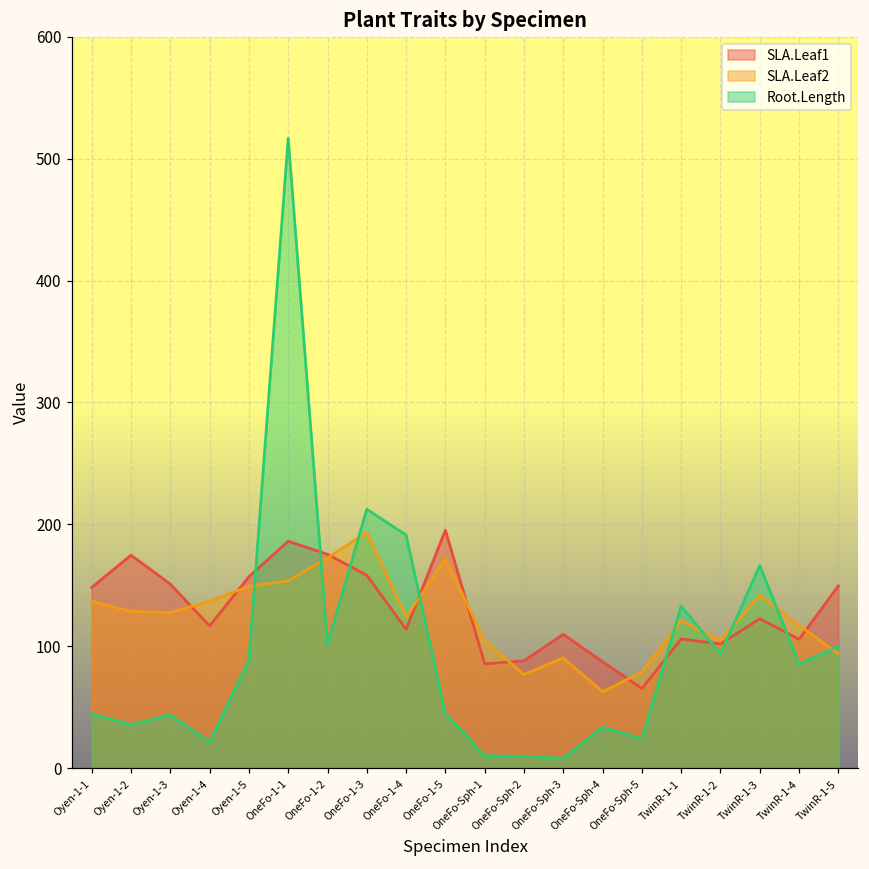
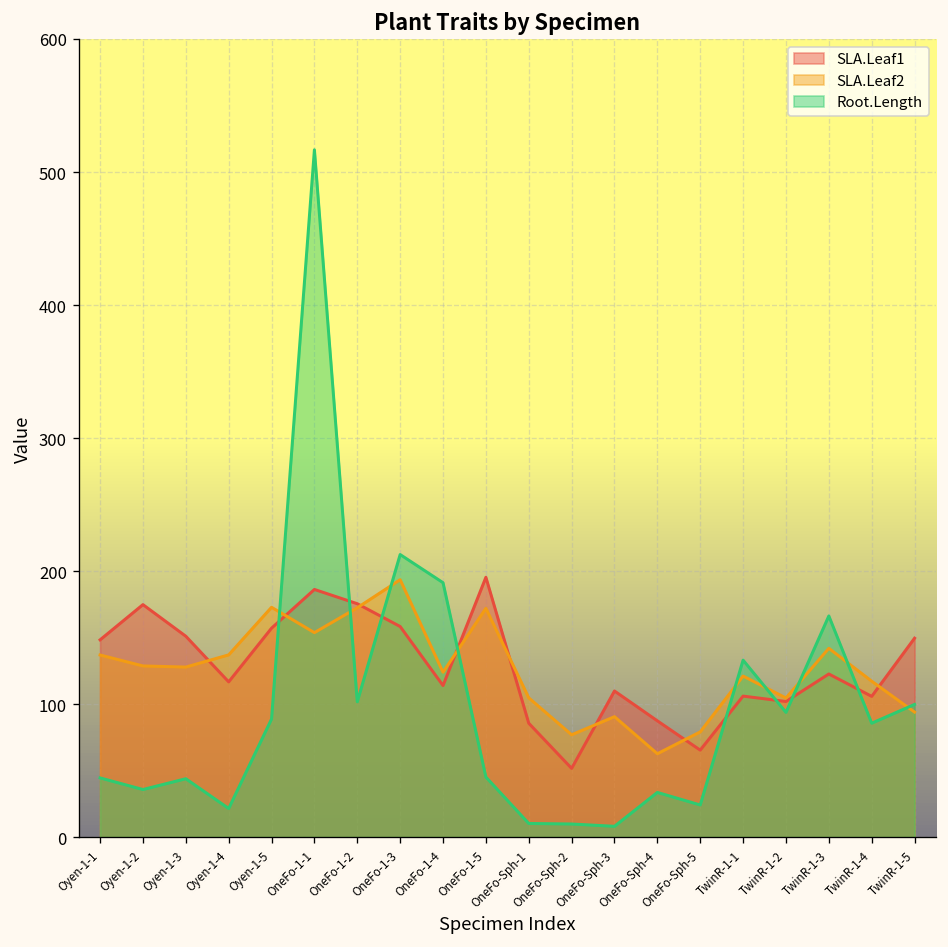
  {
    "SLA.Leaf1": {
      "Oyen-1-1": 148,
      "Oyen-1-2": 175,
      "Oyen-1-3": 151,
      "Oyen-1-4": 117,
      "Oyen-1-5": 157,
      "OneFo-1-1": 186,
      "OneFo-1-2": 175,
      "OneFo-1-3": 158,
      "OneFo-1-4": 114,
      "OneFo-1-5": 195,
      "OneFo-Sph-1": 86,
-     "OneFo-Sph-2": 88,
+     "OneFo-Sph-2": 52,
      "OneFo-Sph-3": 110,
      "OneFo-Sph-4": 87,
      "OneFo-Sph-5": 65,
      "TwinR-1-1": 106,
      "TwinR-1-2": 102,
      "TwinR-1-3": 123,
      "TwinR-1-4": 106,
      "TwinR-1-5": 150
    },
    "SLA.Leaf2": {
      "Oyen-1-1": 137,
      "Oyen-1-2": 129,
      "Oyen-1-3": 128,
      "Oyen-1-4": 137,
-     "Oyen-1-5": 149,
+     "Oyen-1-5": 173,
      "OneFo-1-1": 154,
      "OneFo-1-2": 172,
      "OneFo-1-3": 193,
      "OneFo-1-4": 124,
      "OneFo-1-5": 172,
      "OneFo-Sph-1": 105,
      "OneFo-Sph-2": 77,
      "OneFo-Sph-3": 91,
      "OneFo-Sph-4": 63,
      "OneFo-Sph-5": 79,
      "TwinR-1-1": 121,
      "TwinR-1-2": 105,
      "TwinR-1-3": 142,
      "TwinR-1-4": 117,
      "TwinR-1-5": 94
    },
    "Root.Length": {
      "Oyen-1-1": 45,
      "Oyen-1-2": 36,
      "Oyen-1-3": 44,
      "Oyen-1-4": 21,
      "Oyen-1-5": 89,
      "OneFo-1-1": 517,
      "OneFo-1-2": 102,
      "OneFo-1-3": 212,
      "OneFo-1-4": 191,
      "OneFo-1-5": 45,
      "OneFo-Sph-1": 10,
      "OneFo-Sph-2": 10,
      "OneFo-Sph-3": 8,
      "OneFo-Sph-4": 34,
      "OneFo-Sph-5": 24,
      "TwinR-1-1": 133,
      "TwinR-1-2": 94,
      "TwinR-1-3": 166,
      "TwinR-1-4": 86,
      "TwinR-1-5": 100
    }
  }
